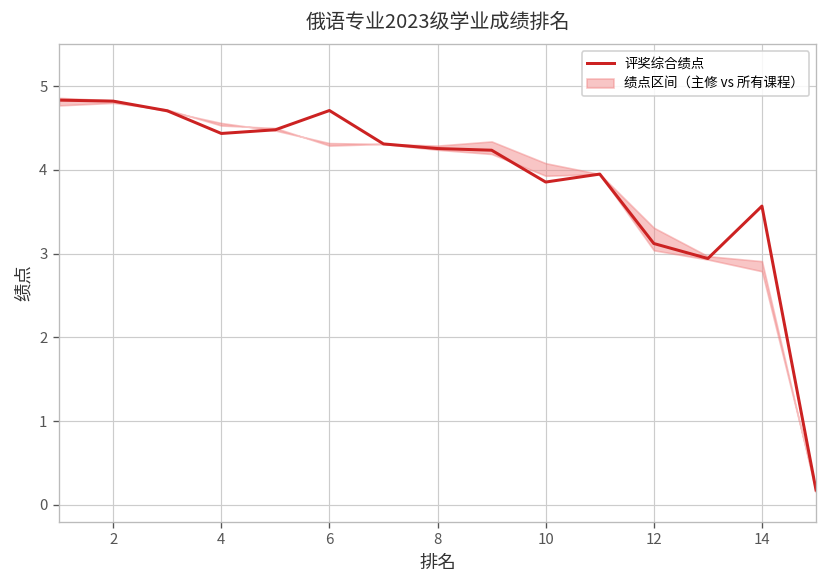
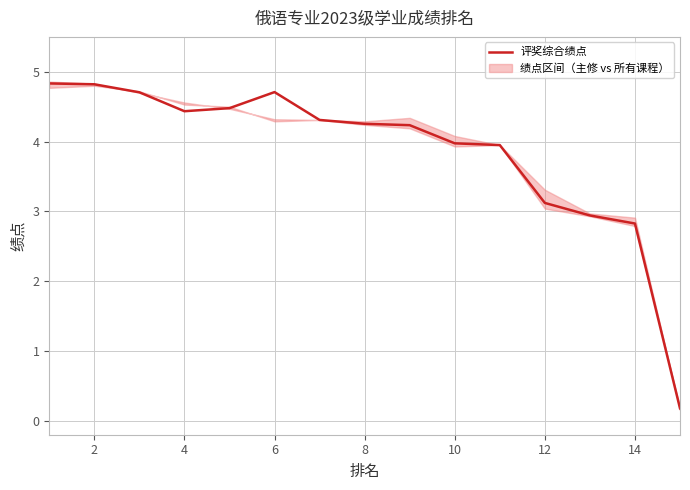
  {
    "评奖综合绩点": {
      "4": 4.4,
      "6": 4.7,
-     "10": 3.9,
+     "10": 4.0,
      "12": 3.1,
-     "14": 3.6
+     "14": 2.8
    }
  }
